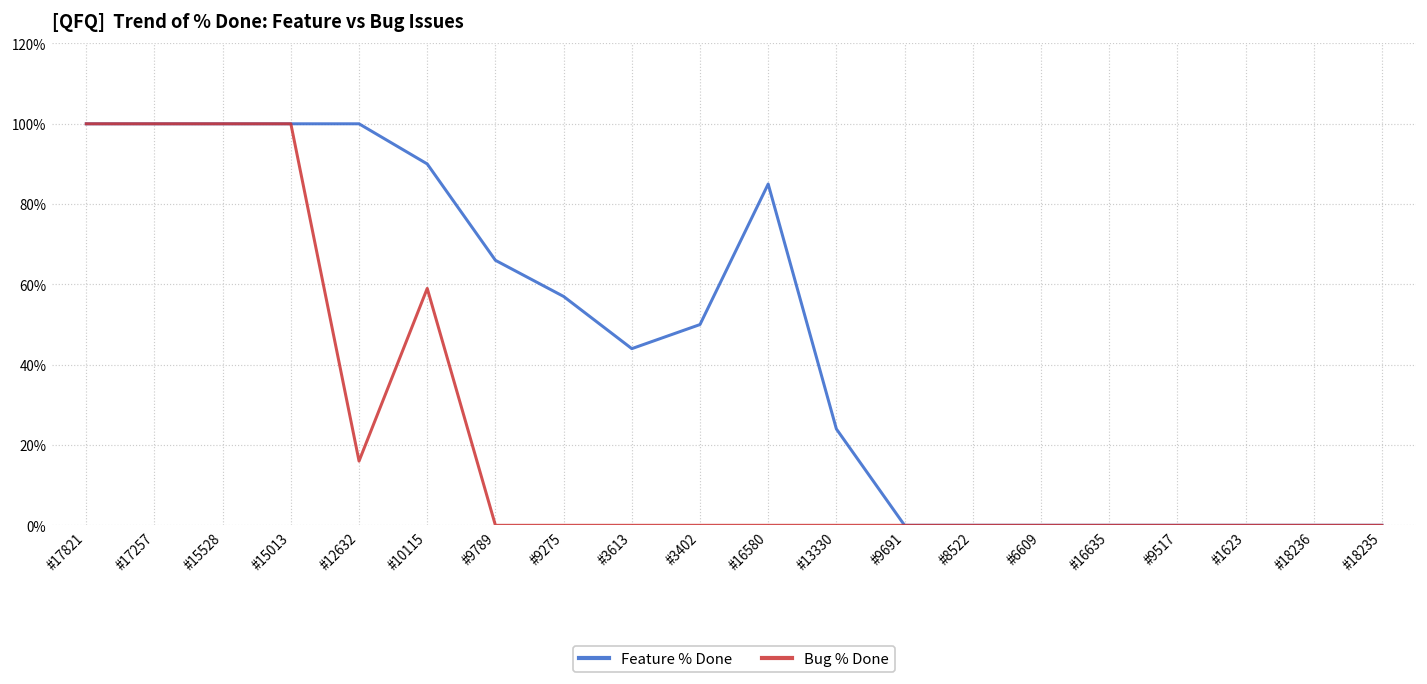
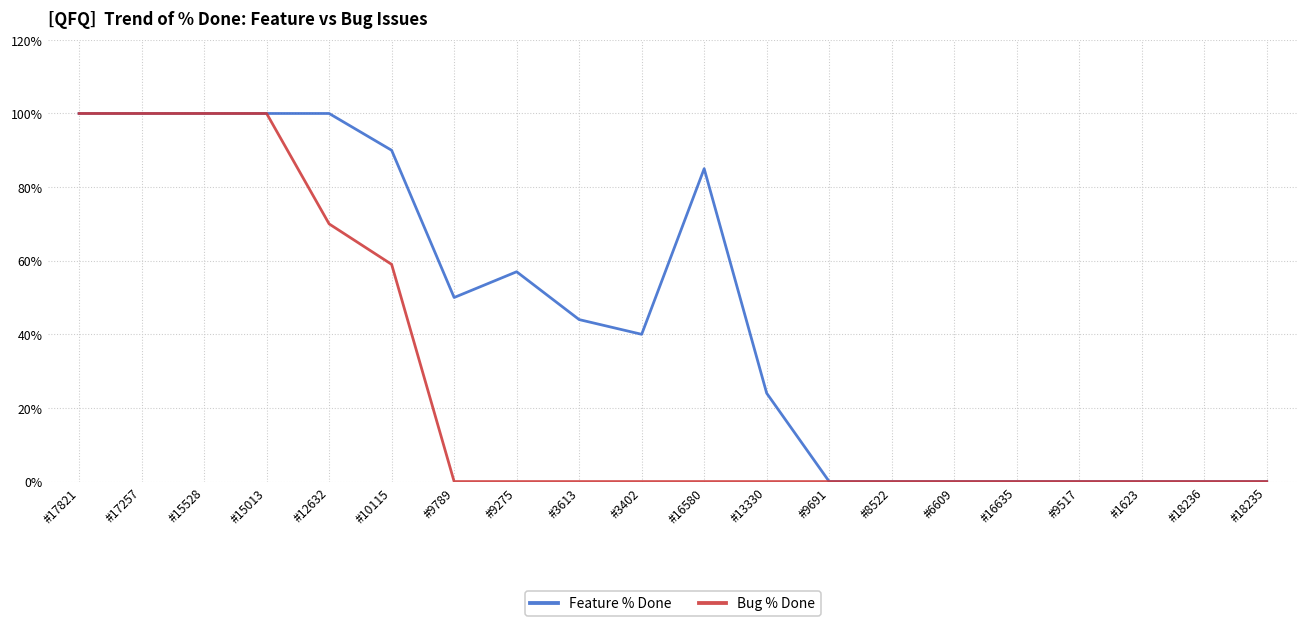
  {
    "Feature % Done": {
      "#12632": "100%",
      "#10115": "90%",
-     "#9789": "66%",
+     "#9789": "50%",
      "#9275": "57%",
      "#3613": "44%",
-     "#3402": "50%",
+     "#3402": "40%",
      "#16580": "85%",
      "#13330": "24%"
    },
    "Bug % Done": {
-     "#12632": "16%",
+     "#12632": "70%",
      "#10115": "59%",
      "#9789": "0%",
      "#9275": "0%",
      "#3613": "0%",
      "#3402": "0%",
      "#16580": "0%",
      "#13330": "0%"
    }
  }
